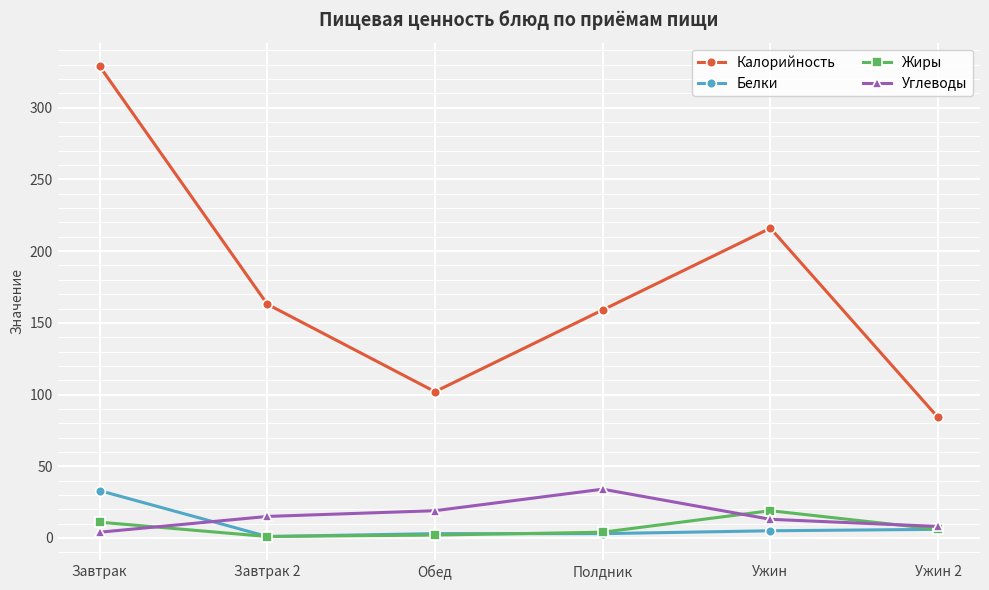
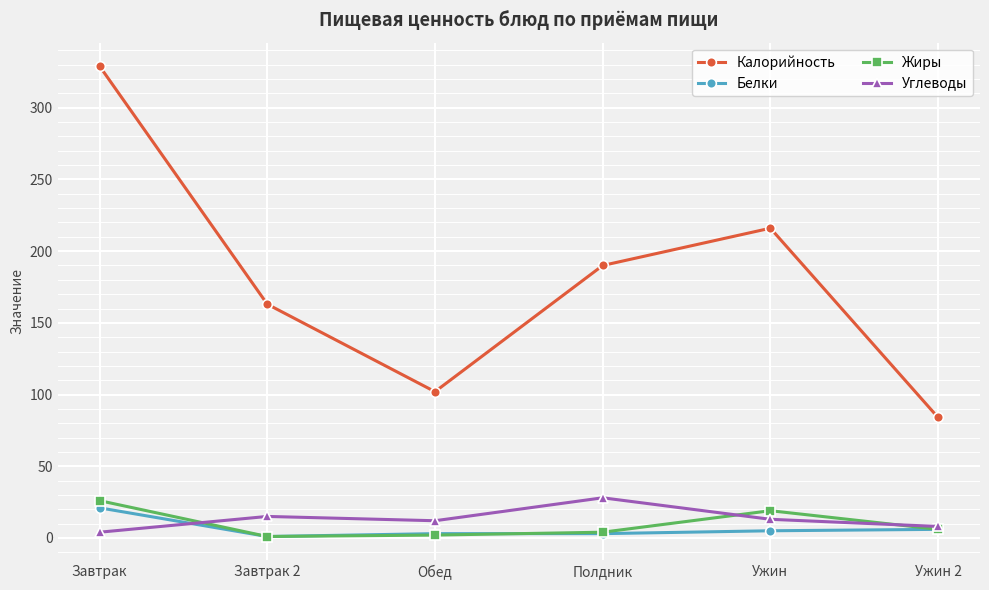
  {
    "Калорийность": {
      "Завтрак": 329,
      "Завтрак 2": 163,
      "Обед": 102,
-     "Полдник": 159,
+     "Полдник": 190,
      "Ужин": 216,
      "Ужин 2": 84
    },
    "Белки": {
-     "Завтрак": 33,
+     "Завтрак": 21,
      "Ужин": 5
    },
    "Жиры": {
-     "Завтрак": 11,
+     "Завтрак": 26,
      "Ужин": 19
    },
    "Углеводы": {
      "Завтрак": 4,
      "Завтрак 2": 15,
-     "Обед": 19,
-     "Полдник": 34,
+     "Обед": 12,
+     "Полдник": 28,
      "Ужин": 13,
      "Ужин 2": 8
    }
  }
